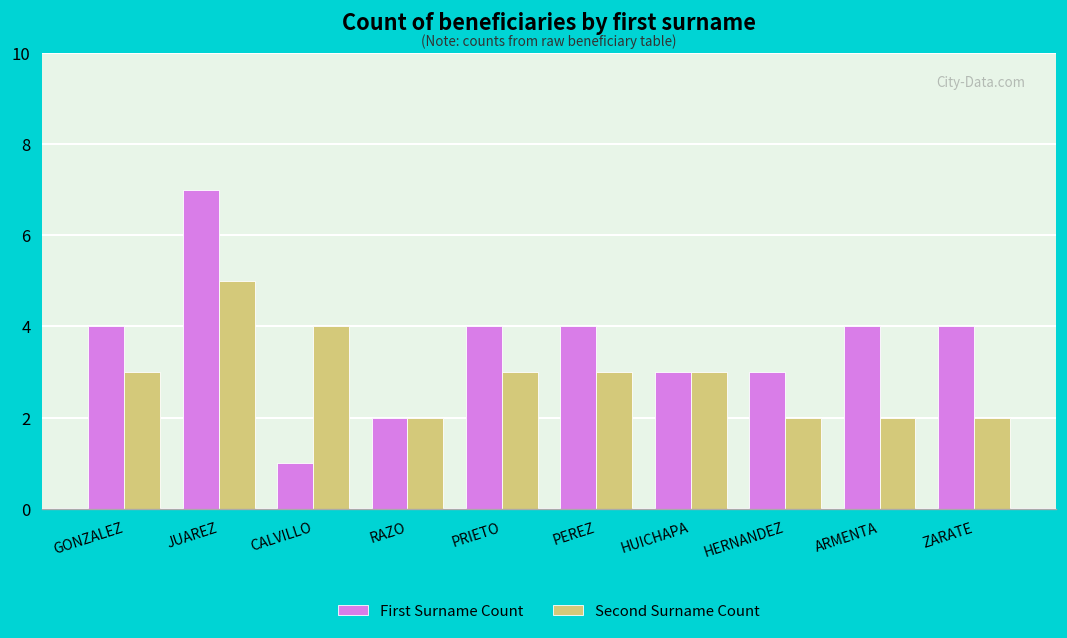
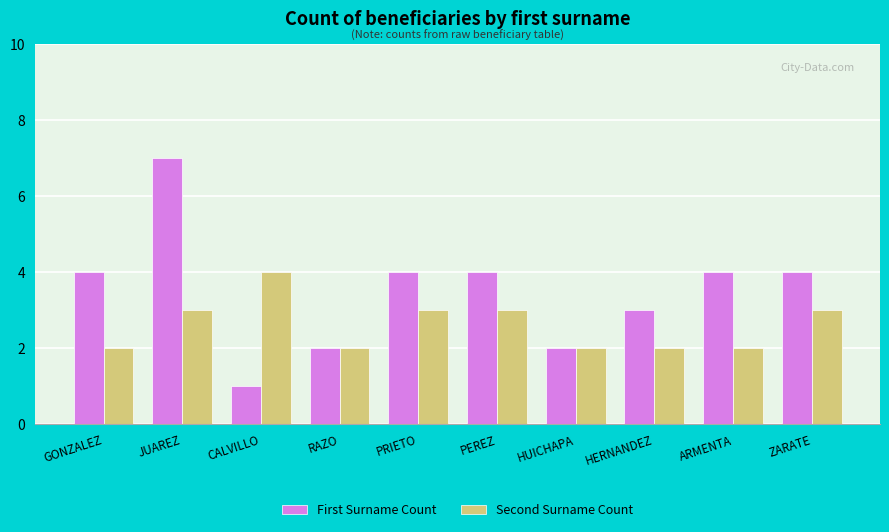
  {
    "First Surname Count": {
      "GONZALEZ": 4,
      "JUAREZ": 7,
      "CALVILLO": 1,
      "RAZO": 2,
      "PRIETO": 4,
      "PEREZ": 4,
-     "HUICHAPA": 3,
+     "HUICHAPA": 2,
      "HERNANDEZ": 3,
      "ARMENTA": 4,
      "ZARATE": 4
    },
    "Second Surname Count": {
-     "GONZALEZ": 3,
-     "JUAREZ": 5,
+     "GONZALEZ": 2,
+     "JUAREZ": 3,
      "CALVILLO": 4,
      "RAZO": 2,
      "PRIETO": 3,
      "PEREZ": 3,
-     "HUICHAPA": 3,
+     "HUICHAPA": 2,
      "HERNANDEZ": 2,
      "ARMENTA": 2,
-     "ZARATE": 2
+     "ZARATE": 3
    }
  }
